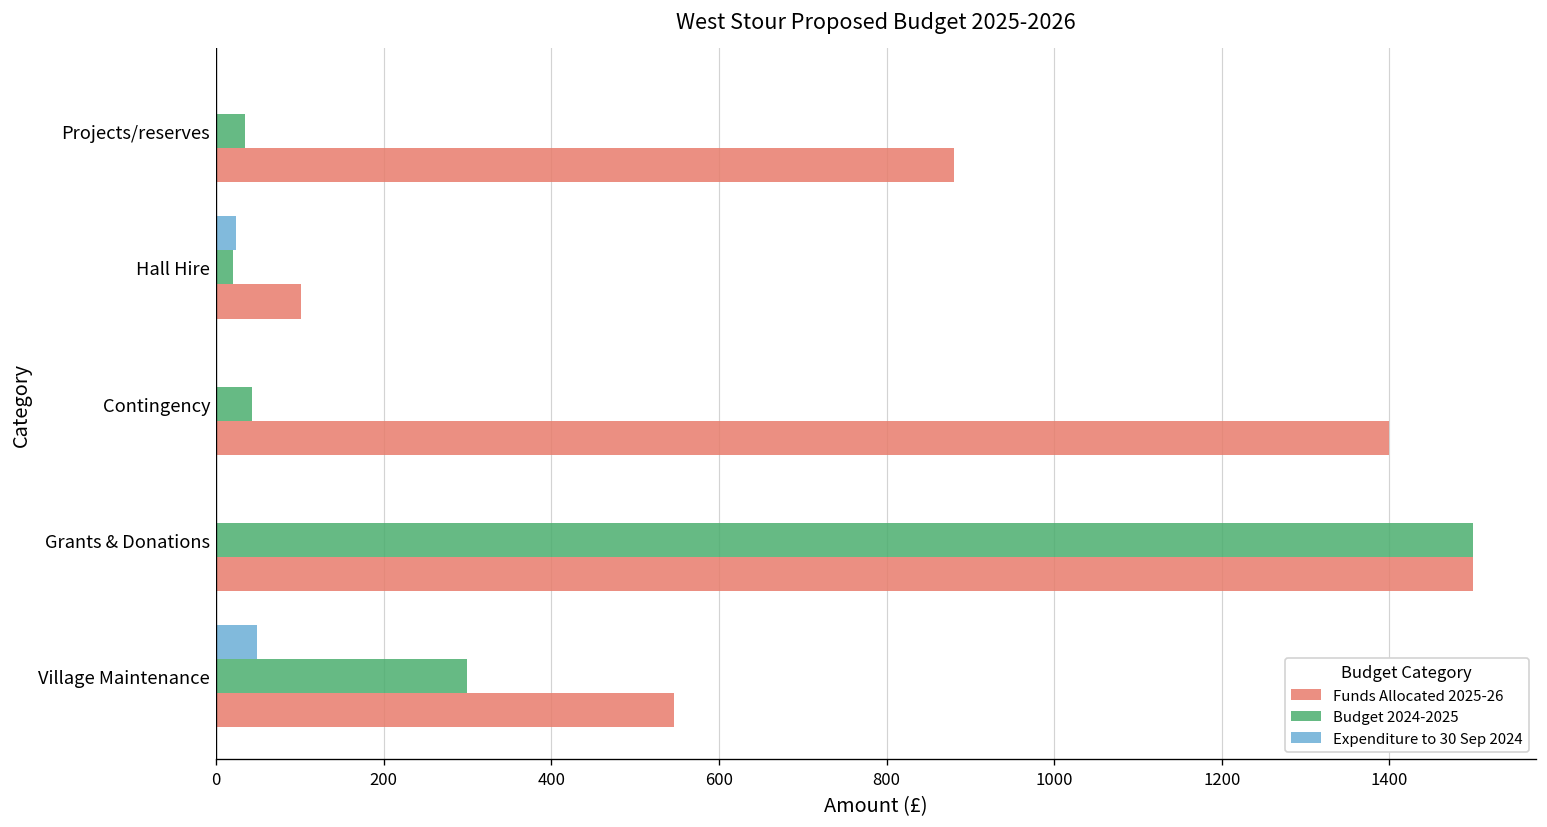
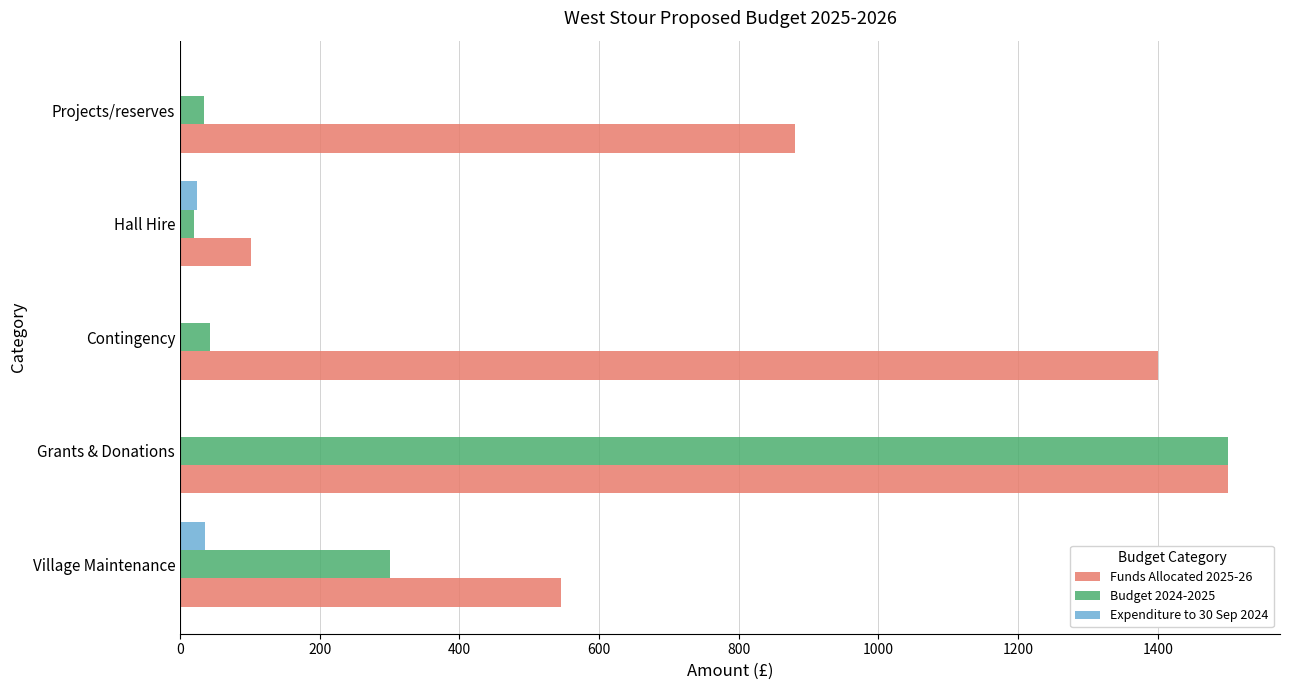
  {
    "Funds Allocated 2025-26": {
      "Projects/reserves": 880,
      "Hall Hire": 100,
      "Contingency": 1400,
      "Grants & Donations": 1500,
      "Village Maintenance": 550
    },
    "Budget 2024-2025": {
      "Projects/reserves": 30,
      "Hall Hire": 20,
      "Contingency": 40,
      "Grants & Donations": 1500,
      "Village Maintenance": 300
    },
    "Expenditure to 30 Sep 2024": {
      "Projects/reserves": 0,
      "Hall Hire": 20,
      "Contingency": 0,
      "Grants & Donations": 0,
-     "Village Maintenance": 50
+     "Village Maintenance": 40
    }
  }
